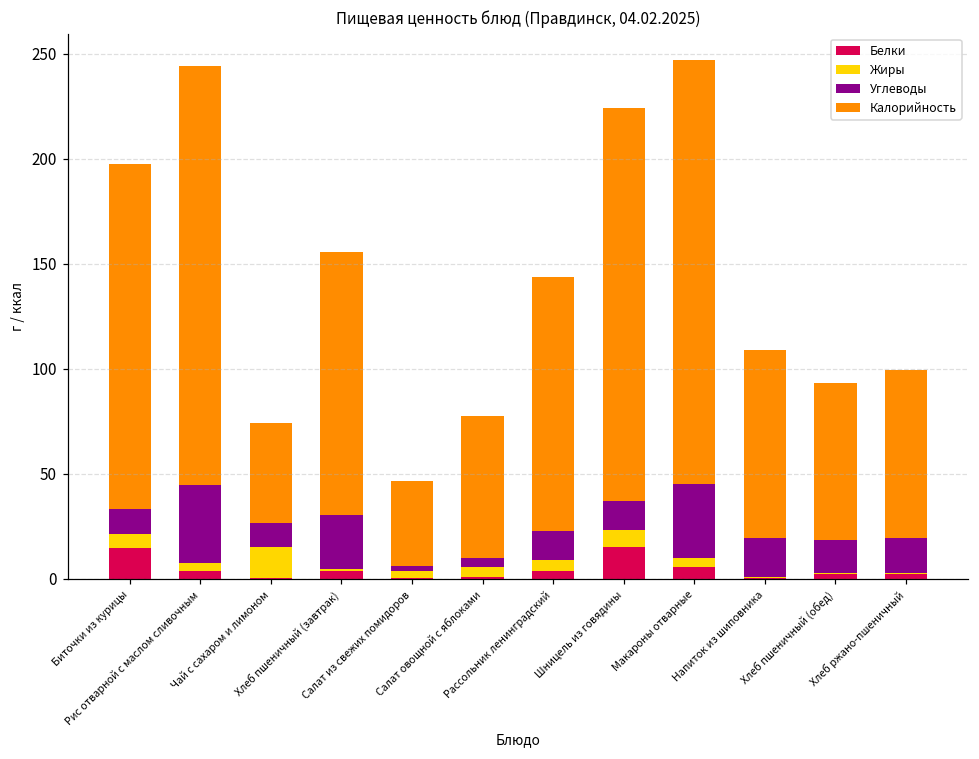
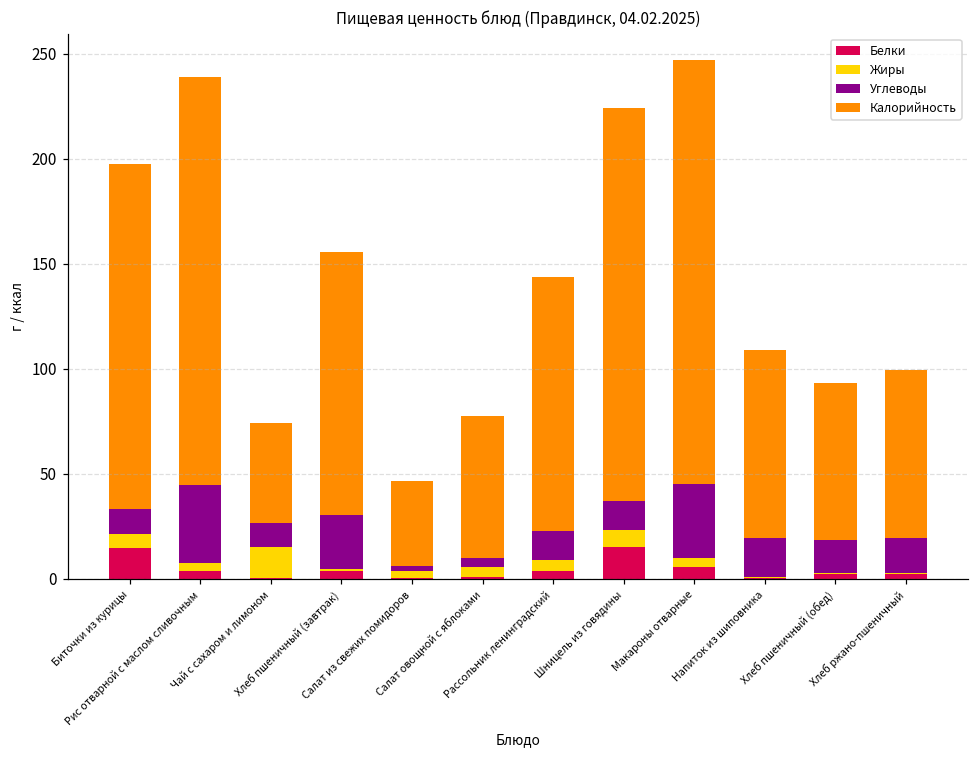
  {
    "Белки": {
      "Биточки из курицы": 15,
      "Рис отварной с маслом сливочным": 4,
      "Хлеб пшеничный (завтрак)": 4,
      "Рассольник ленинградский": 4,
      "Шницель из говядины": 15,
      "Макароны отварные": 6,
      "Хлеб пшеничный (обед)": 2,
      "Хлеб ржано-пшеничный": 2
    },
    "Жиры": {
      "Биточки из курицы": 7,
      "Рис отварной с маслом сливочным": 4,
      "Чай с сахаром и лимоном": 15,
      "Салат из свежих помидоров": 3,
      "Салат овощной с яблоками": 5,
      "Рассольник ленинградский": 6,
      "Шницель из говядины": 8,
      "Макароны отварные": 4
    },
    "Углеводы": {
      "Биточки из курицы": 12,
      "Рис отварной с маслом сливочным": 37,
      "Чай с сахаром и лимоном": 11,
      "Хлеб пшеничный (завтрак)": 26,
      "Салат из свежих помидоров": 2,
      "Салат овощной с яблоками": 4,
      "Рассольник ленинградский": 14,
      "Шницель из говядины": 14,
      "Макароны отварные": 35,
      "Напиток из шиповника": 19,
      "Хлеб пшеничный (обед)": 16,
      "Хлеб ржано-пшеничный": 17
    },
    "Калорийность": {
      "Биточки из курицы": 165,
-     "Рис отварной с маслом сливочным": 200,
+     "Рис отварной с маслом сливочным": 194,
      "Чай с сахаром и лимоном": 48,
      "Хлеб пшеничный (завтрак)": 125,
      "Салат из свежих помидоров": 41,
      "Салат овощной с яблоками": 67,
      "Рассольник ленинградский": 121,
      "Шницель из говядины": 187,
      "Макароны отварные": 202,
      "Напиток из шиповника": 89,
      "Хлеб пшеничный (обед)": 75,
      "Хлеб ржано-пшеничный": 80
    }
  }
